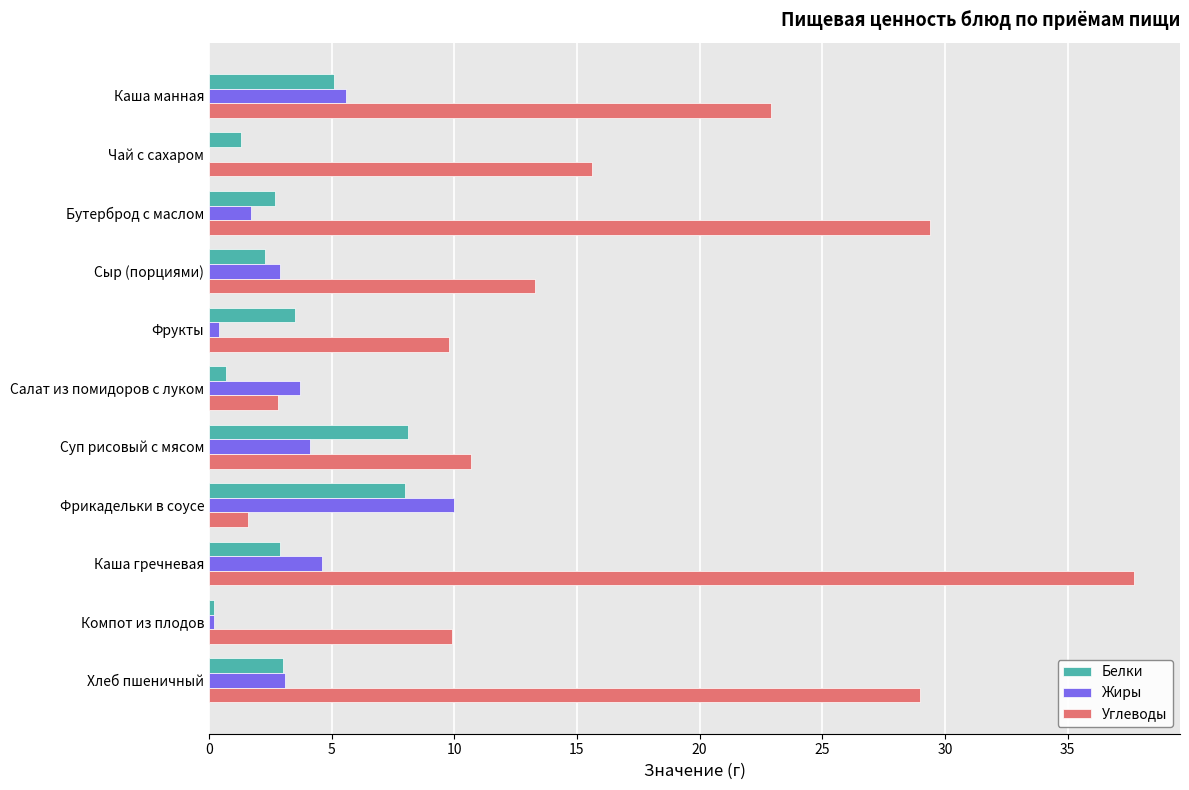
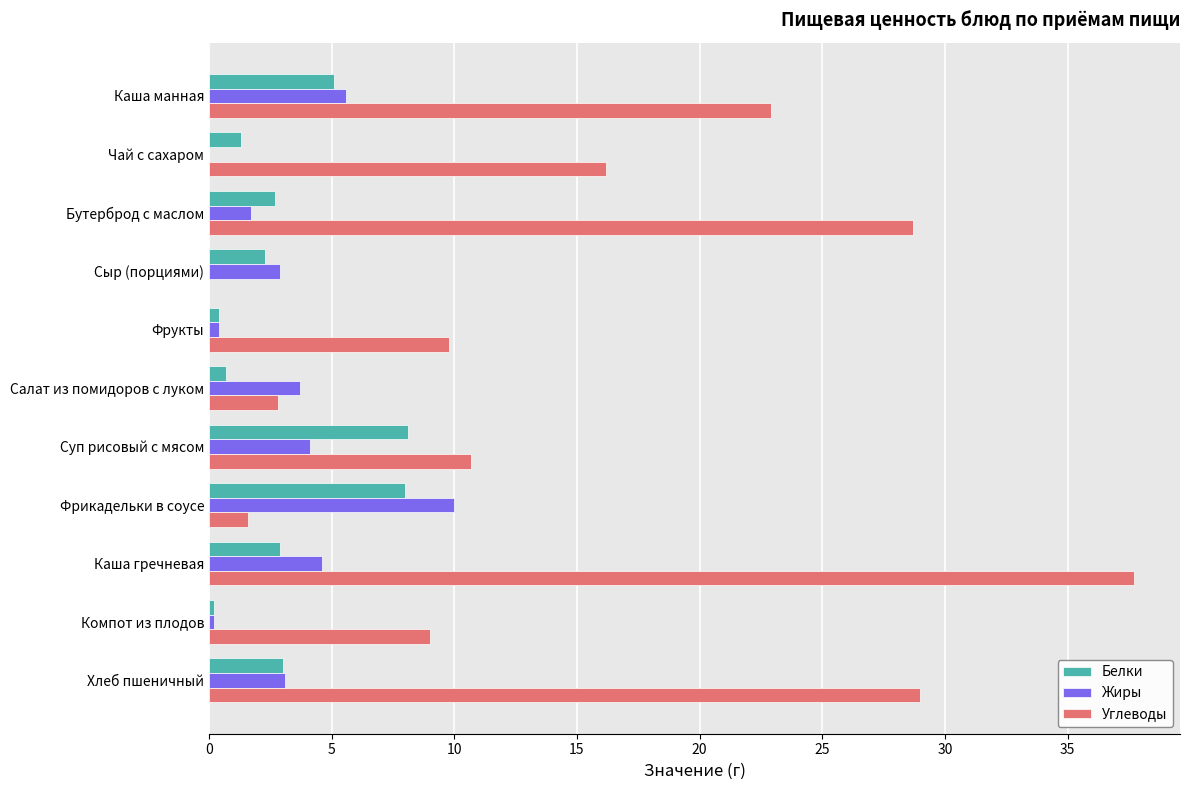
  {
    "Белки": {
      "Каша манная": 5.1,
      "Чай с сахаром": 1.3,
      "Бутерброд с маслом": 2.7,
      "Сыр (порциями)": 2.3,
-     "Фрукты": 3.5,
+     "Фрукты": 0.4,
      "Салат из помидоров с луком": 0.7,
      "Суп рисовый с мясом": 8.1,
      "Фрикадельки в соусе": 8.0,
      "Каша гречневая": 2.9,
      "Компот из плодов": 0.2,
      "Хлеб пшеничный": 3.0
    },
    "Жиры": {
      "Каша манная": 5.6,
      "Чай с сахаром": 0.0,
      "Бутерброд с маслом": 1.7,
      "Сыр (порциями)": 2.9,
      "Фрукты": 0.4,
      "Салат из помидоров с луком": 3.7,
      "Суп рисовый с мясом": 4.1,
      "Фрикадельки в соусе": 10.0,
      "Каша гречневая": 4.6,
      "Компот из плодов": 0.2,
      "Хлеб пшеничный": 3.1
    },
    "Углеводы": {
      "Каша манная": 22.9,
-     "Чай с сахаром": 15.6,
-     "Бутерброд с маслом": 29.4,
-     "Сыр (порциями)": 13.3,
+     "Чай с сахаром": 16.2,
+     "Бутерброд с маслом": 28.7,
+     "Сыр (порциями)": 0.0,
      "Фрукты": 9.8,
      "Салат из помидоров с луком": 2.8,
      "Суп рисовый с мясом": 10.7,
      "Фрикадельки в соусе": 1.6,
      "Каша гречневая": 37.7,
-     "Компот из плодов": 9.9,
+     "Компот из плодов": 9.0,
      "Хлеб пшеничный": 29.0
    }
  }
